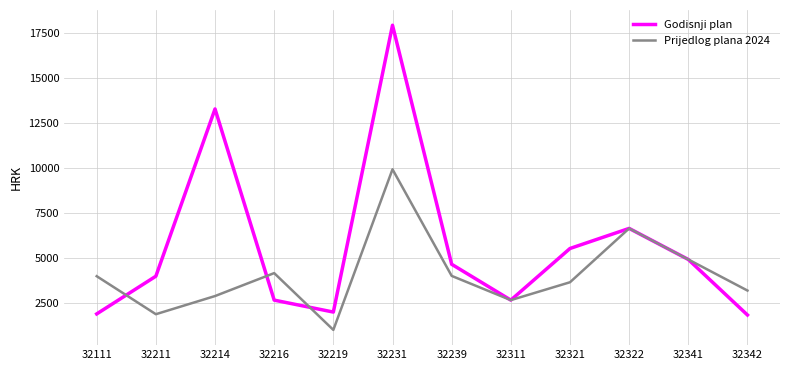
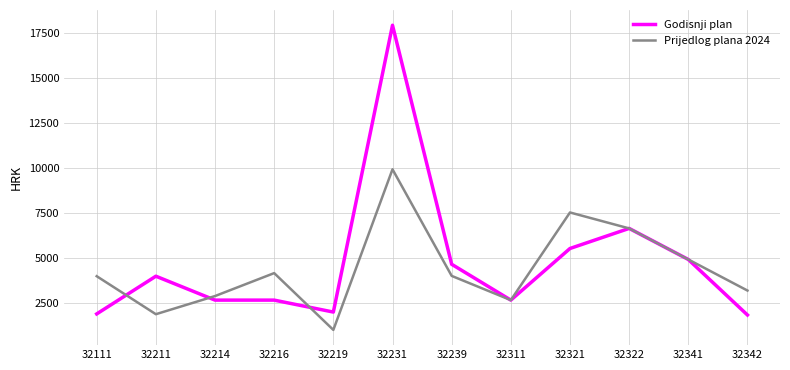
  {
    "Godisnji plan": {
      "32111": 1900,
      "32211": 4000,
-     "32214": 13300,
+     "32214": 2700,
      "32216": 2700,
      "32219": 2000,
      "32231": 17900,
      "32239": 4600,
      "32321": 5500,
      "32342": 1800
    },
    "Prijedlog plana 2024": {
      "32111": 4000,
      "32211": 1900,
      "32214": 2900,
      "32216": 4200,
      "32219": 1000,
      "32231": 9900,
      "32239": 4000,
-     "32321": 3600,
+     "32321": 7500,
      "32342": 3200
    }
  }
